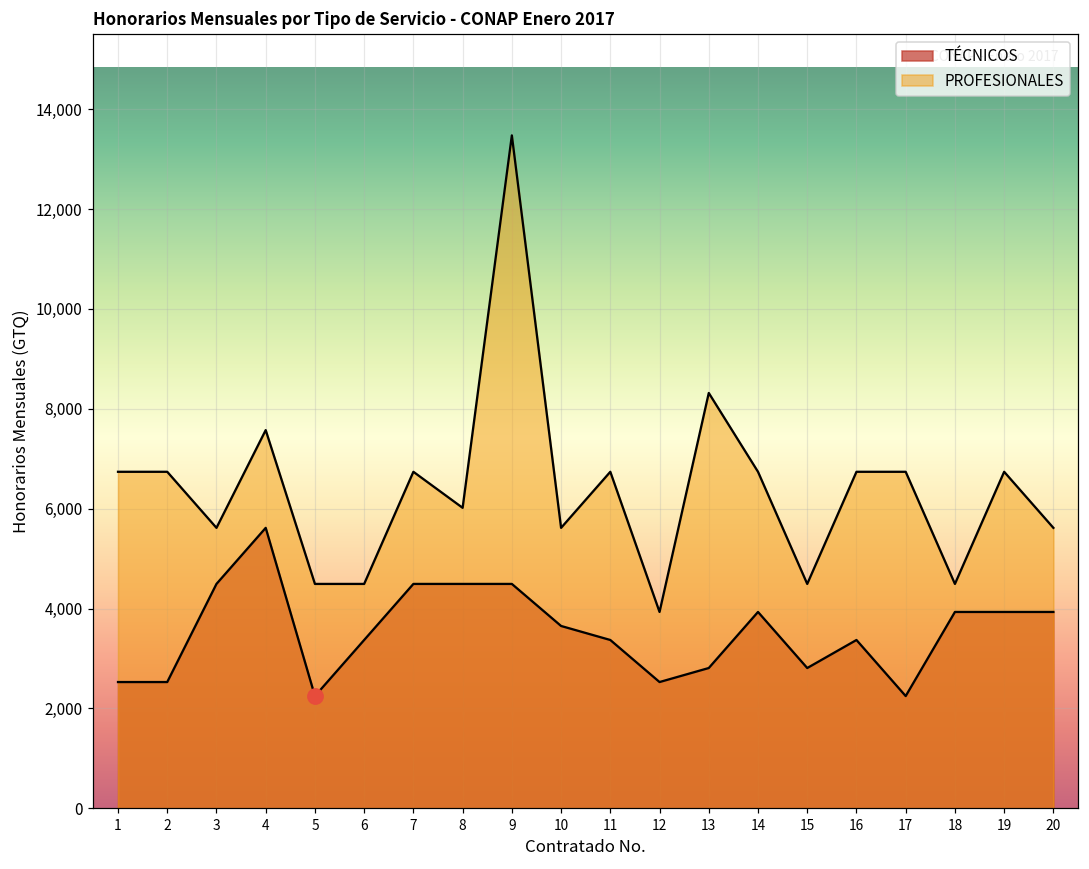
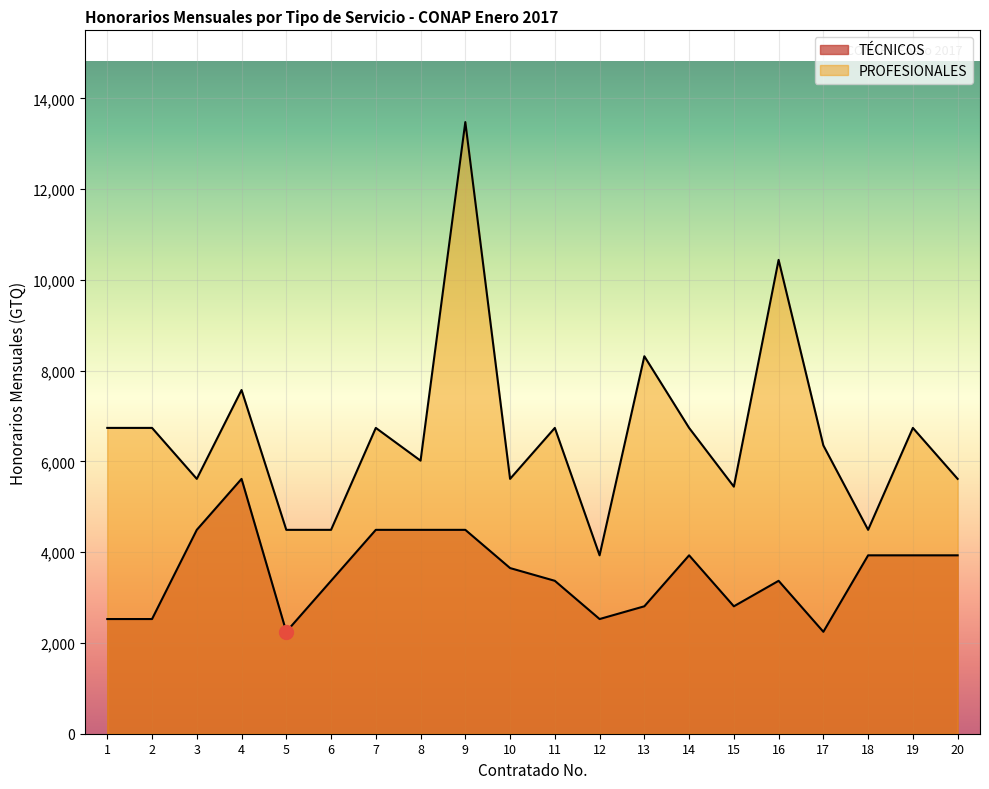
  {
    "PROFESIONALES": {
      "1": "6,700",
      "2": "6,700",
      "3": "5,600",
      "4": "7,600",
      "5": "4,500",
      "6": "4,500",
      "7": "6,700",
      "8": "6,000",
      "9": "13,500",
      "10": "5,600",
      "11": "6,700",
      "12": "3,900",
      "13": "8,300",
      "14": "6,700",
-     "15": "4,500",
-     "16": "6,700",
-     "17": "6,700",
+     "15": "5,400",
+     "16": "10,400",
+     "17": "6,400",
      "18": "4,500",
      "19": "6,700",
      "20": "5,600"
    }
  }
